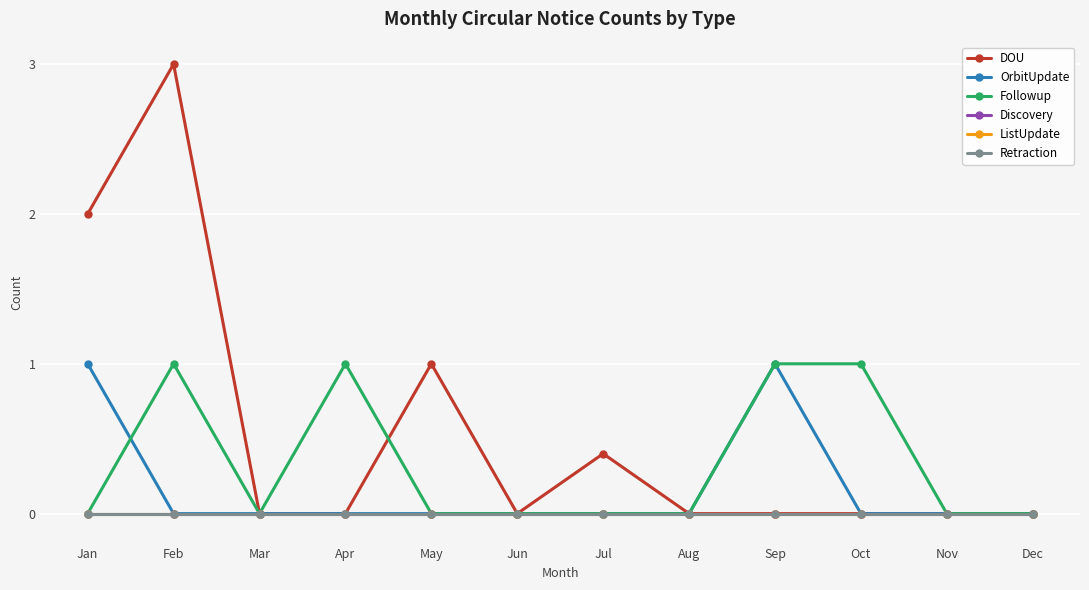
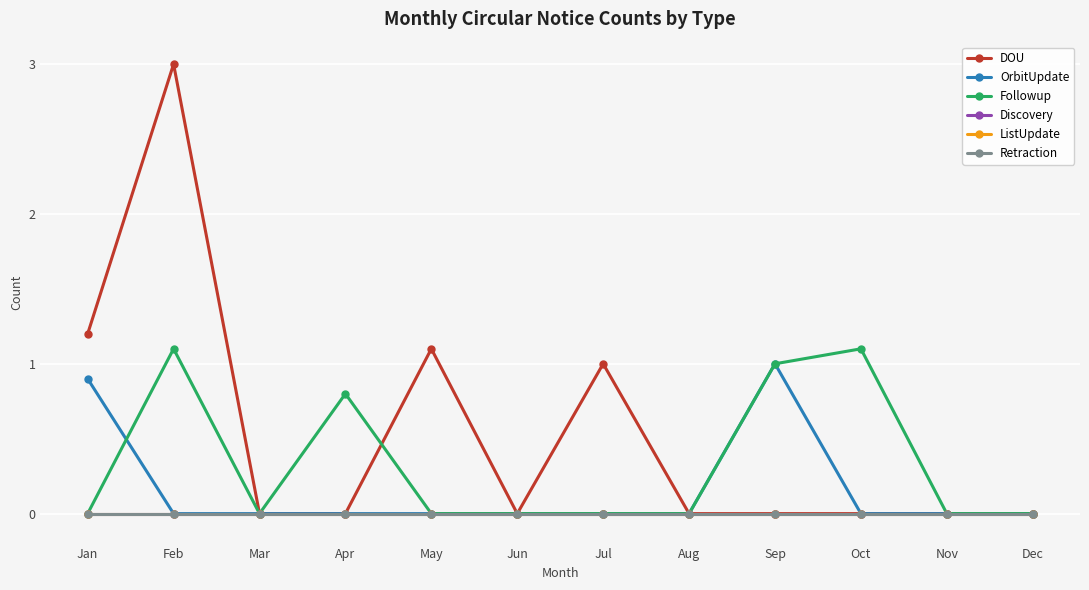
  {
    "DOU": {
-     "Jan": 2.0,
+     "Jan": 1.2,
      "Feb": 3.0,
-     "May": 1.0,
-     "Jul": 0.4
+     "May": 1.1,
+     "Jul": 1.0
    },
    "OrbitUpdate": {
-     "Jan": 1.0
+     "Jan": 0.9
    },
    "Followup": {
-     "Feb": 1.0,
-     "Apr": 1.0,
-     "Oct": 1.0
+     "Feb": 1.1,
+     "Apr": 0.8,
+     "Oct": 1.1
    }
  }
